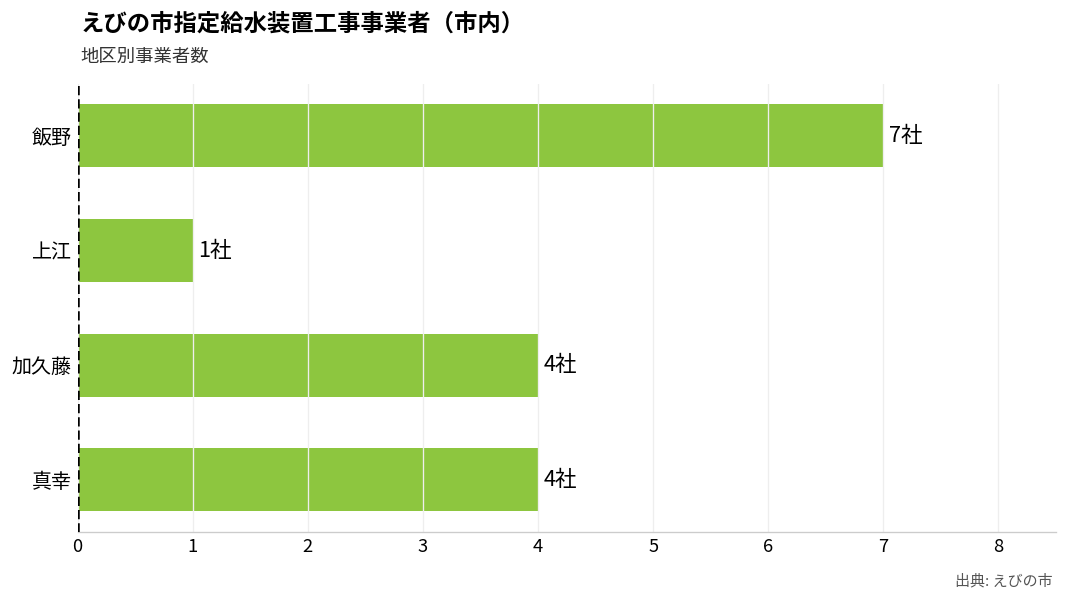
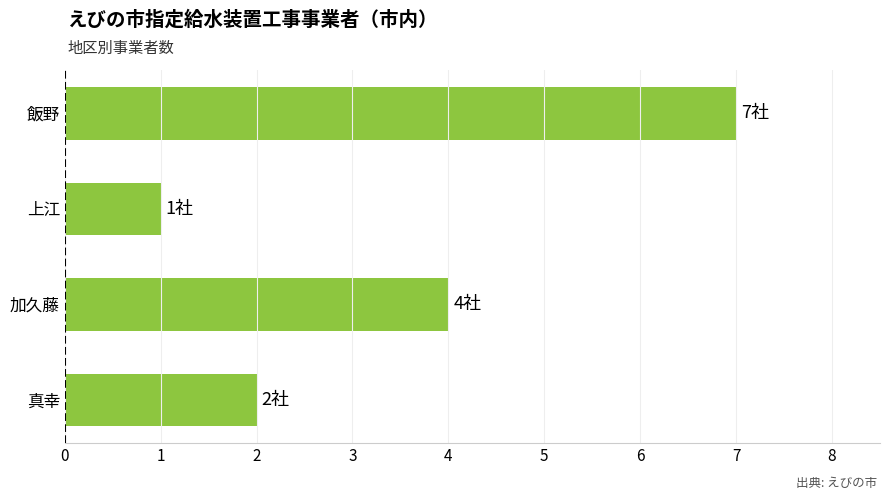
  {
    "飯野": "7社",
    "上江": "1社",
    "加久藤": "4社",
-   "真幸": "4社"
+   "真幸": "2社"
  }
